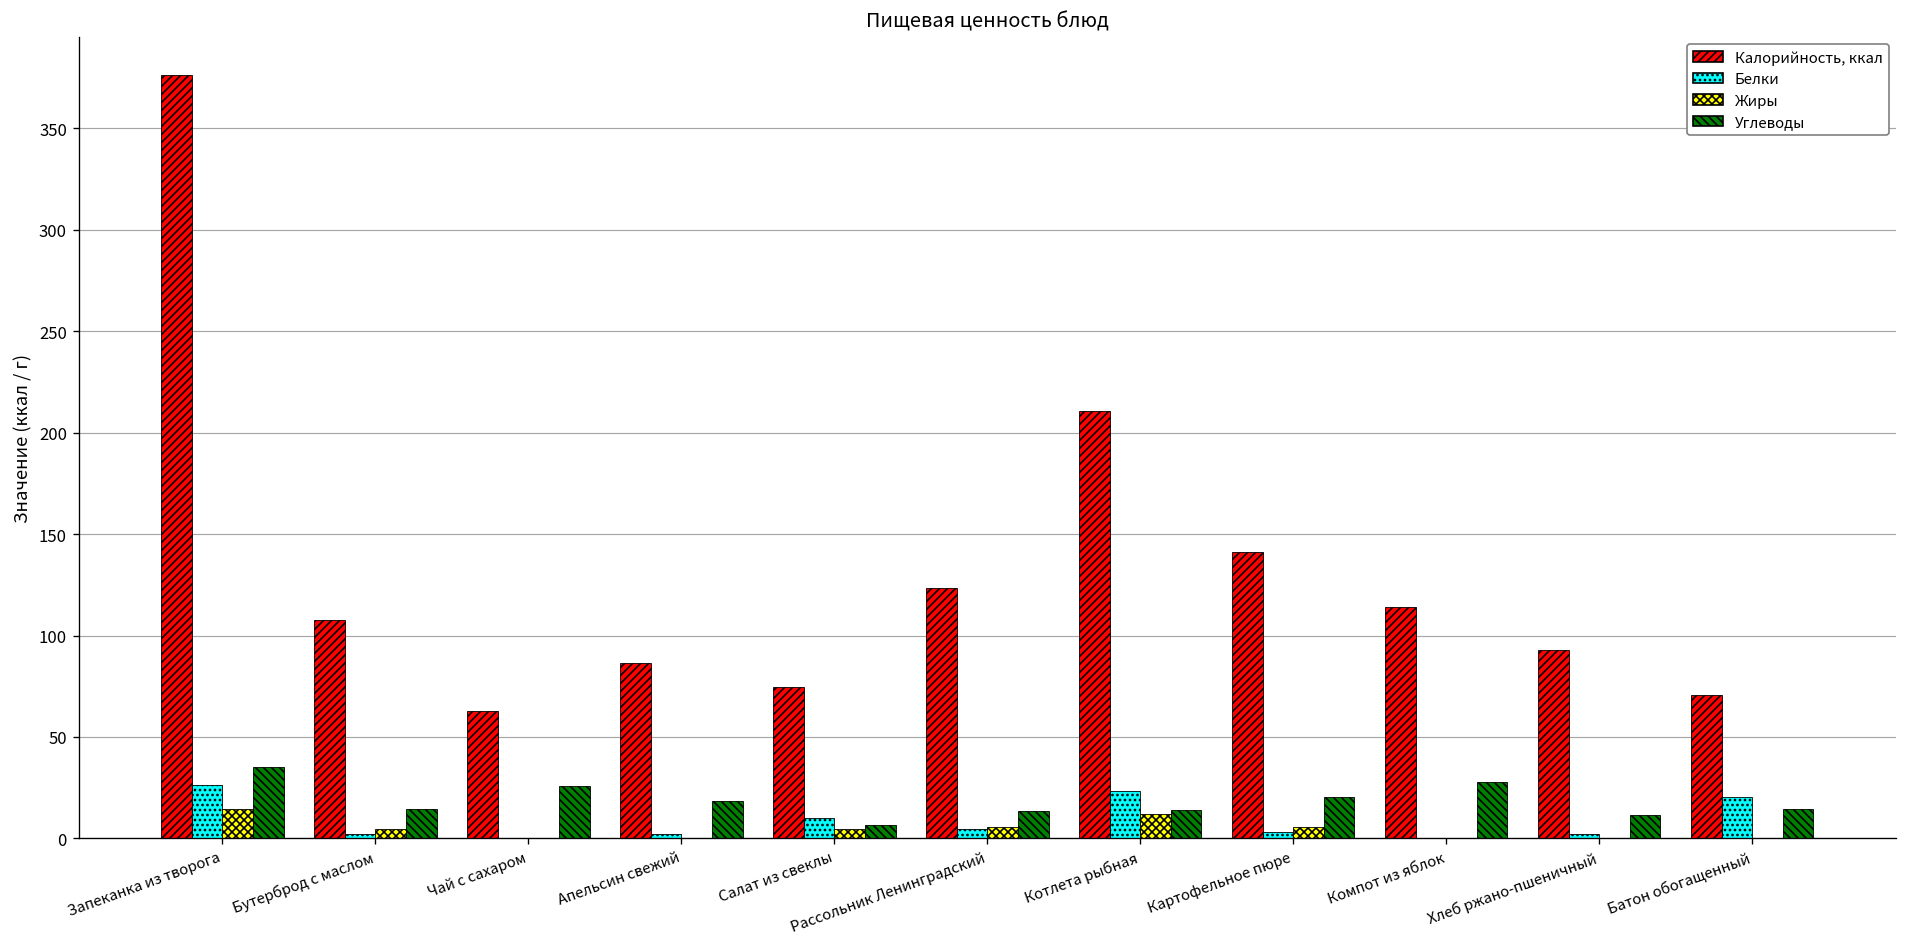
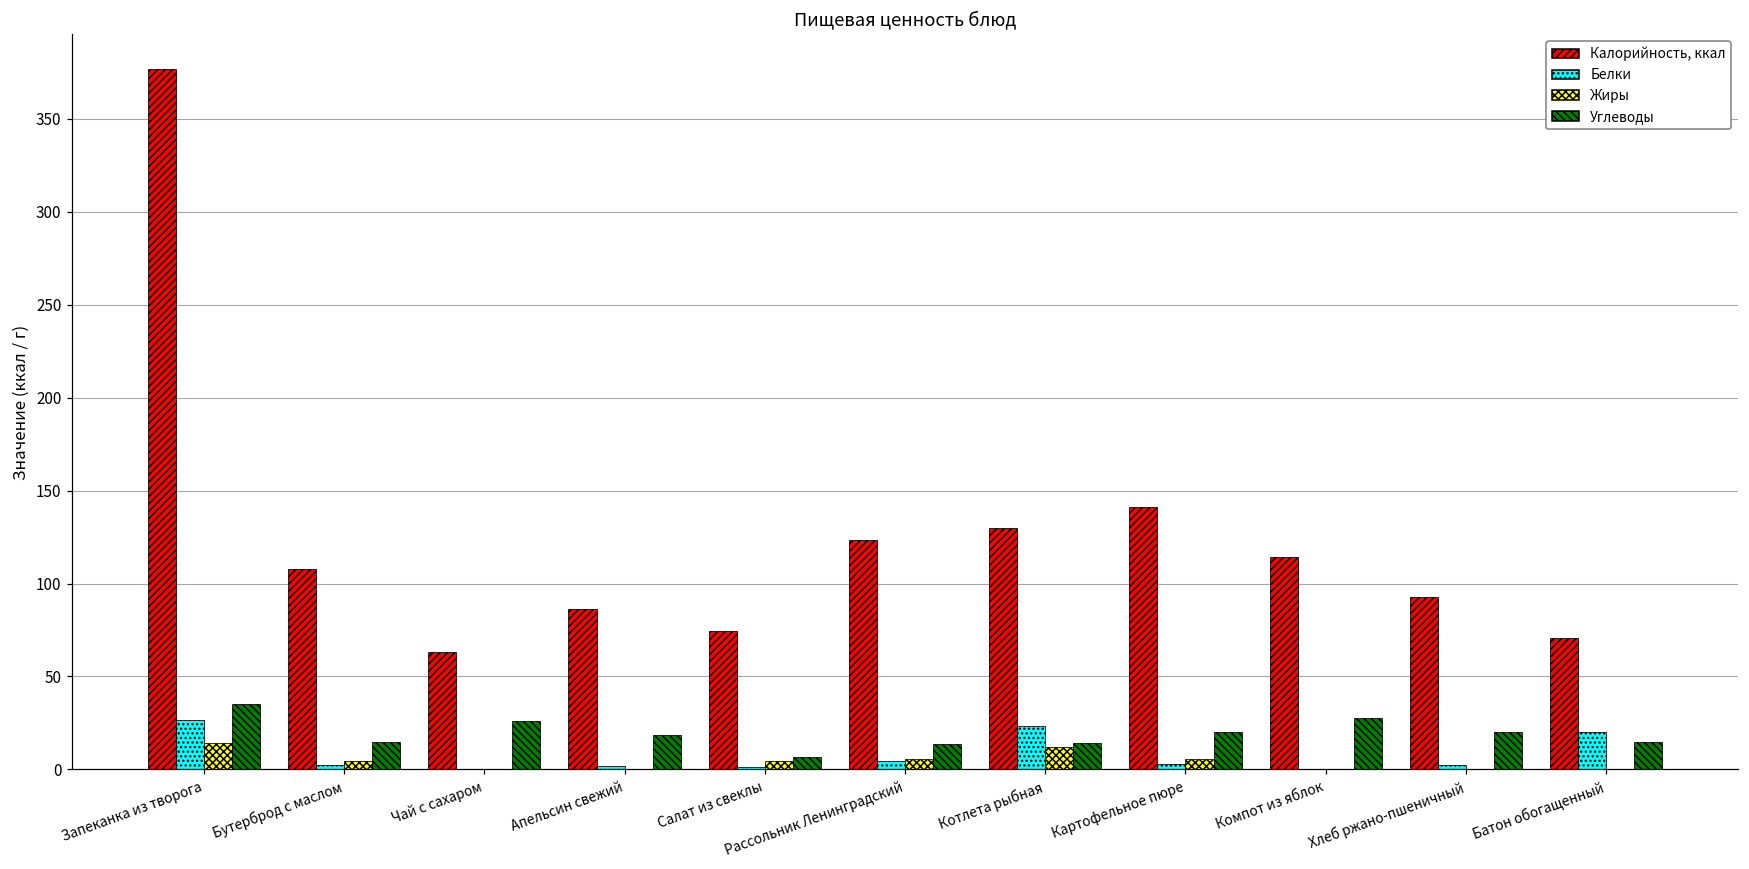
  {
    "Калорийность, ккал": {
      "Запеканка из творога": 376,
      "Бутерброд с маслом": 108,
      "Чай с сахаром": 63,
      "Апельсин свежий": 86,
      "Салат из свеклы": 74,
      "Рассольник Ленинградский": 123,
-     "Котлета рыбная": 211,
+     "Котлета рыбная": 130,
      "Картофельное пюре": 141,
      "Компот из яблок": 114,
      "Хлеб ржано-пшеничный": 93,
      "Батон обогащенный": 71
    },
    "Белки": {
      "Запеканка из творога": 27,
      "Бутерброд с маслом": 2,
      "Апельсин свежий": 2,
-     "Салат из свеклы": 10,
+     "Салат из свеклы": 1,
      "Рассольник Ленинградский": 5,
      "Котлета рыбная": 23,
      "Картофельное пюре": 3,
      "Хлеб ржано-пшеничный": 2,
      "Батон обогащенный": 20
    },
    "Жиры": {
      "Запеканка из творога": 14,
      "Бутерброд с маслом": 4,
      "Салат из свеклы": 5,
      "Рассольник Ленинградский": 6,
      "Котлета рыбная": 12,
      "Картофельное пюре": 5
    },
    "Углеводы": {
      "Запеканка из творога": 35,
      "Бутерброд с маслом": 15,
      "Чай с сахаром": 26,
      "Апельсин свежий": 19,
      "Салат из свеклы": 7,
      "Рассольник Ленинградский": 14,
      "Котлета рыбная": 14,
      "Картофельное пюре": 20,
      "Компот из яблок": 28,
-     "Хлеб ржано-пшеничный": 12,
+     "Хлеб ржано-пшеничный": 20,
      "Батон обогащенный": 15
    }
  }
